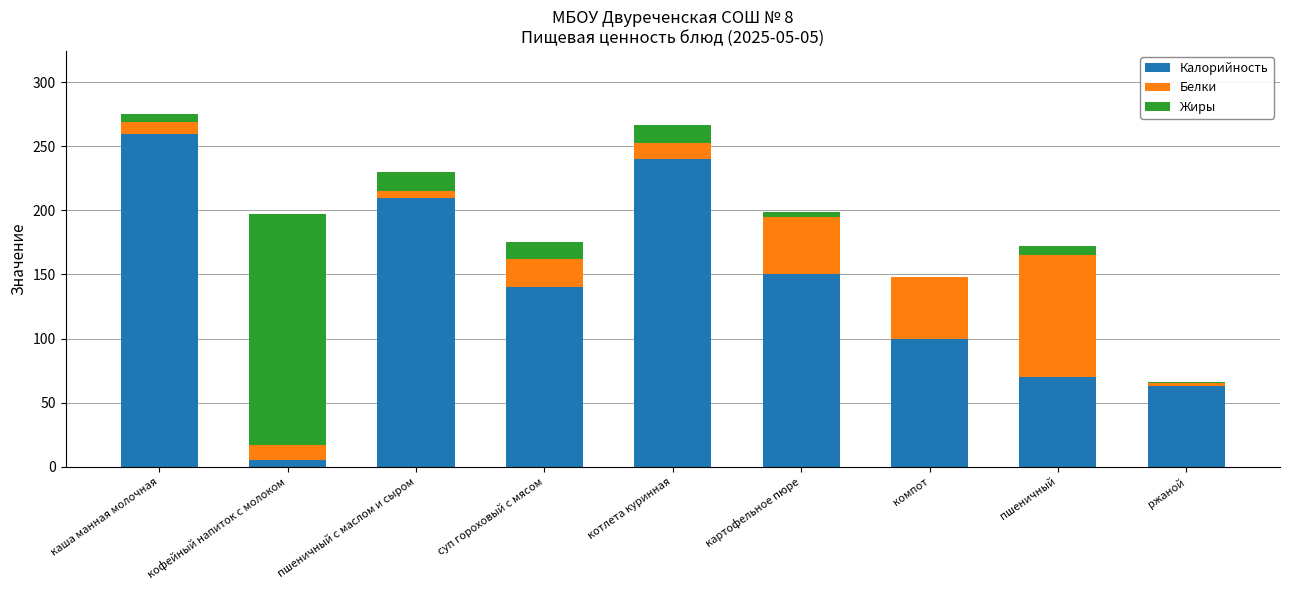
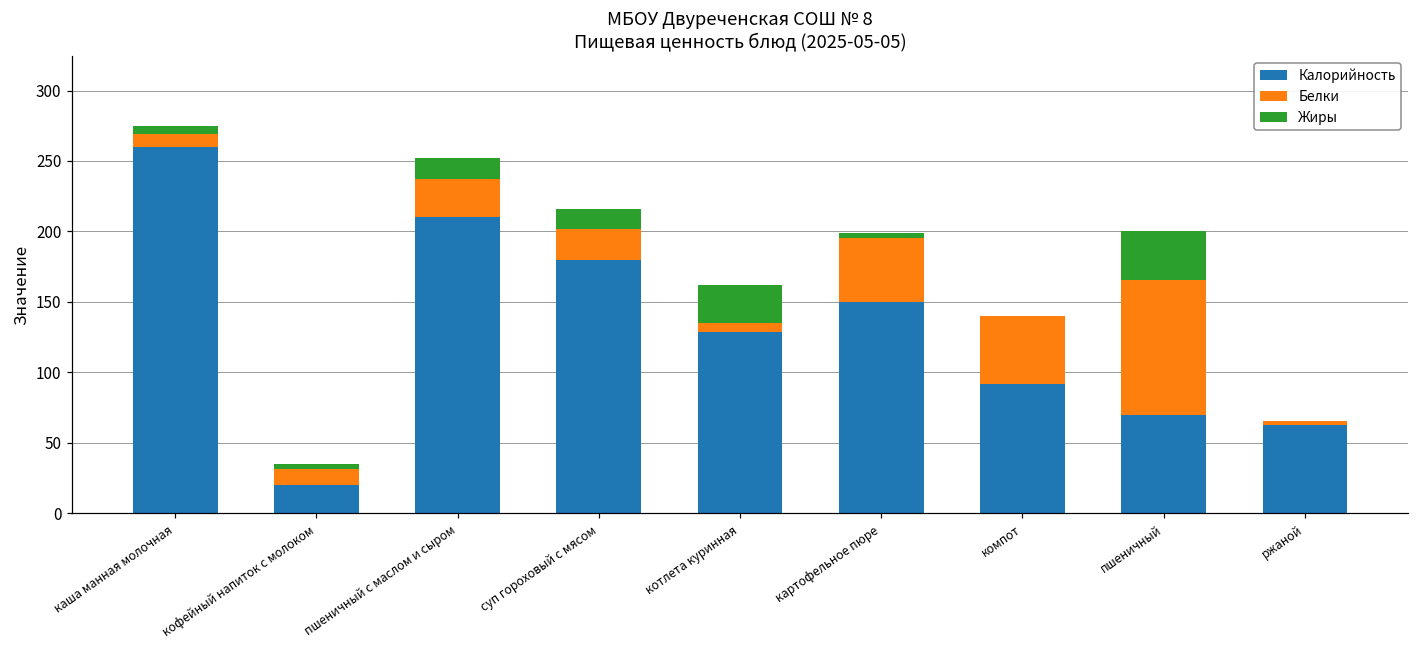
  {
    "Калорийность": {
      "каша манная молочная": 260,
-     "кофейный напиток с молоком": 5,
+     "кофейный напиток с молоком": 20,
      "пшеничный с маслом и сыром": 210,
-     "суп гороховый с мясом": 140,
-     "котлета куринная": 240,
+     "суп гороховый с мясом": 180,
+     "котлета куринная": 129,
      "картофельное пюре": 150,
-     "компот": 100,
+     "компот": 92,
      "пшеничный": 70,
      "ржаной": 63
    },
    "Белки": {
      "каша манная молочная": 9,
      "кофейный напиток с молоком": 12,
-     "пшеничный с маслом и сыром": 5,
+     "пшеничный с маслом и сыром": 27,
      "суп гороховый с мясом": 22,
-     "котлета куринная": 13,
+     "котлета куринная": 6,
      "картофельное пюре": 45,
      "компот": 48,
      "пшеничный": 96,
      "ржаной": 2
    },
    "Жиры": {
      "каша манная молочная": 6,
-     "кофейный напиток с молоком": 180,
+     "кофейный напиток с молоком": 4,
      "пшеничный с маслом и сыром": 15,
      "суп гороховый с мясом": 14,
-     "котлета куринная": 14,
+     "котлета куринная": 27,
      "картофельное пюре": 4,
      "компот": 0,
-     "пшеничный": 7
+     "пшеничный": 35
    }
  }
